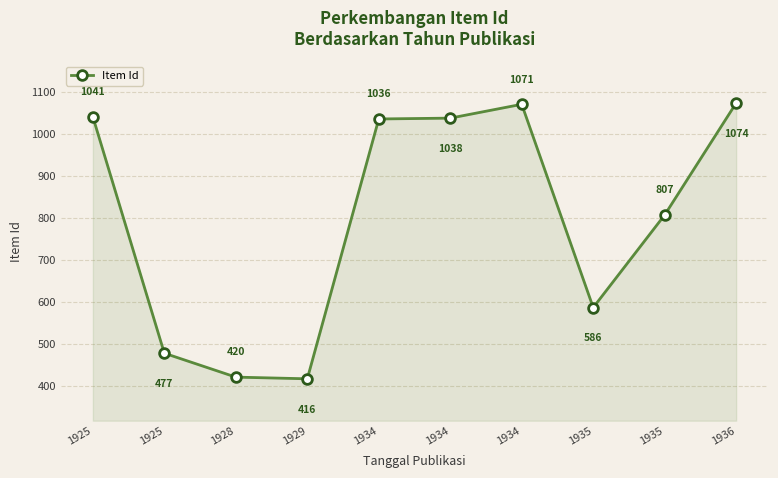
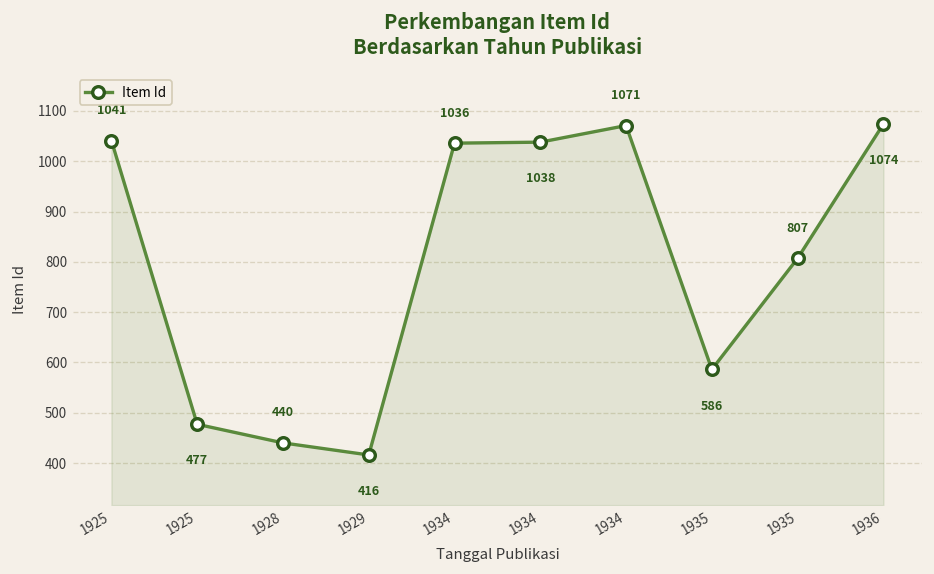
  {
-   "1928": 420
+   "1928": 440
  }
